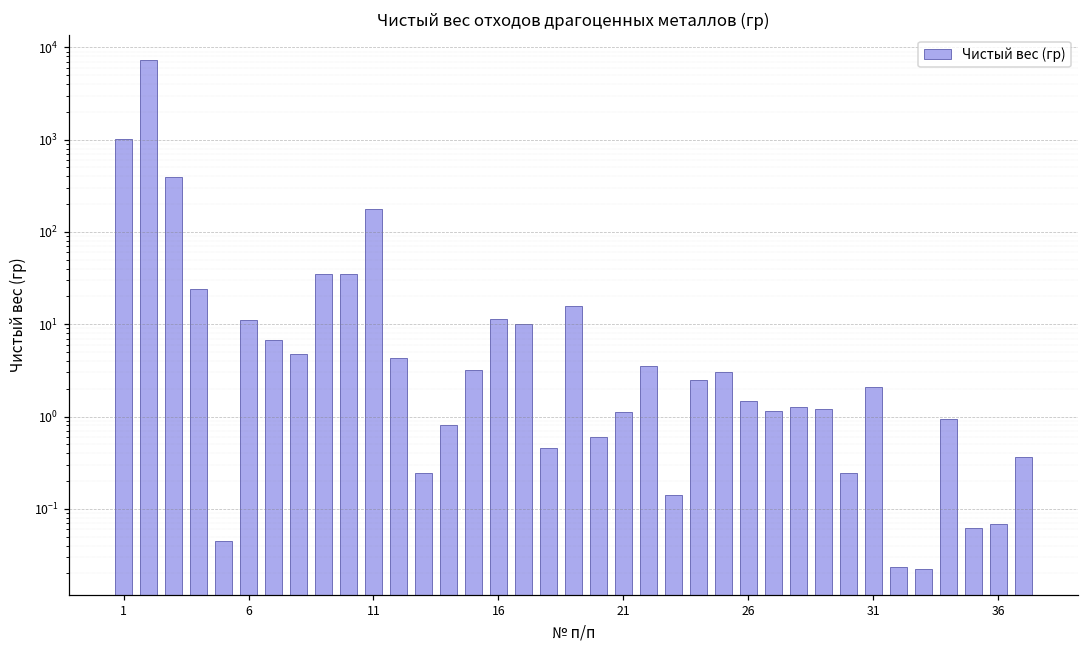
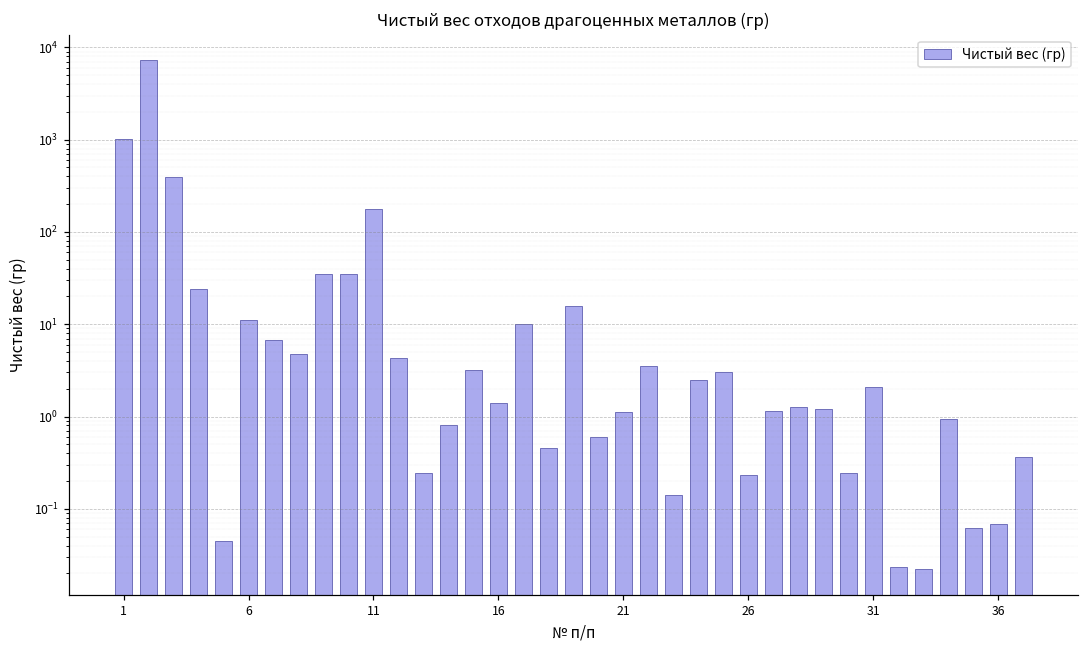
  {
    "1": 1000,
    "6": 11,
    "11": 180,
-   "16": 11,
+   "16": 1.4,
    "21": 1.1,
-   "26": 1.5,
+   "26": 0.23,
    "31": 2.1,
    "36": 0.07
  }
